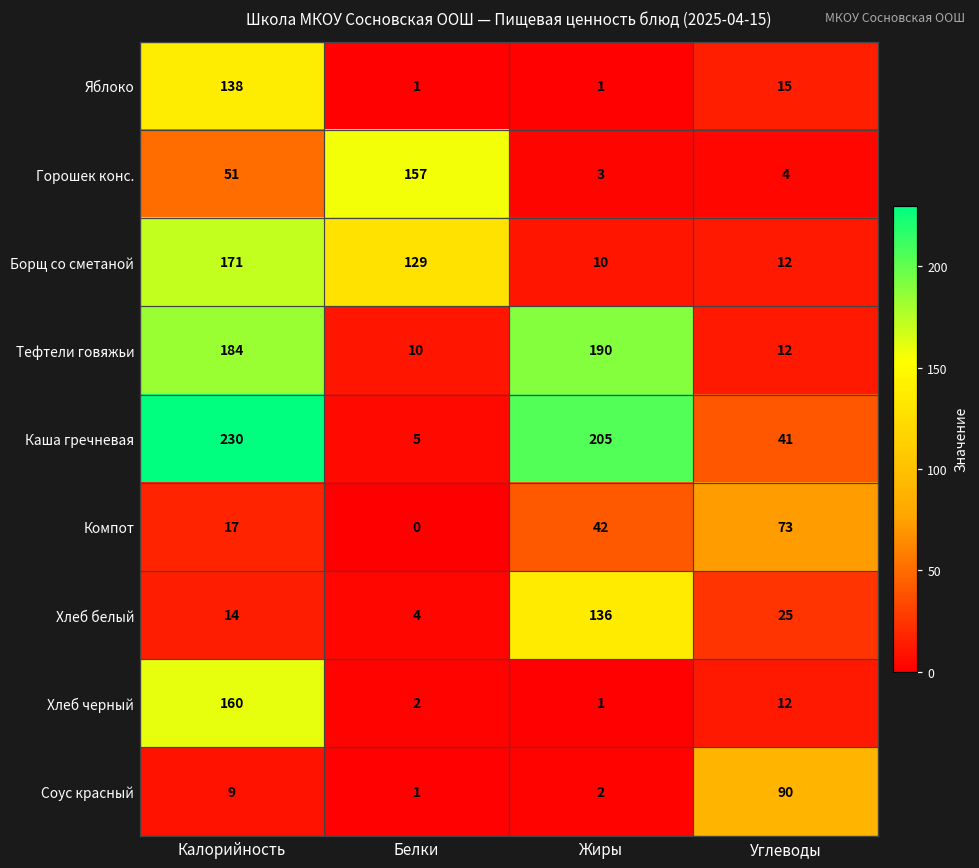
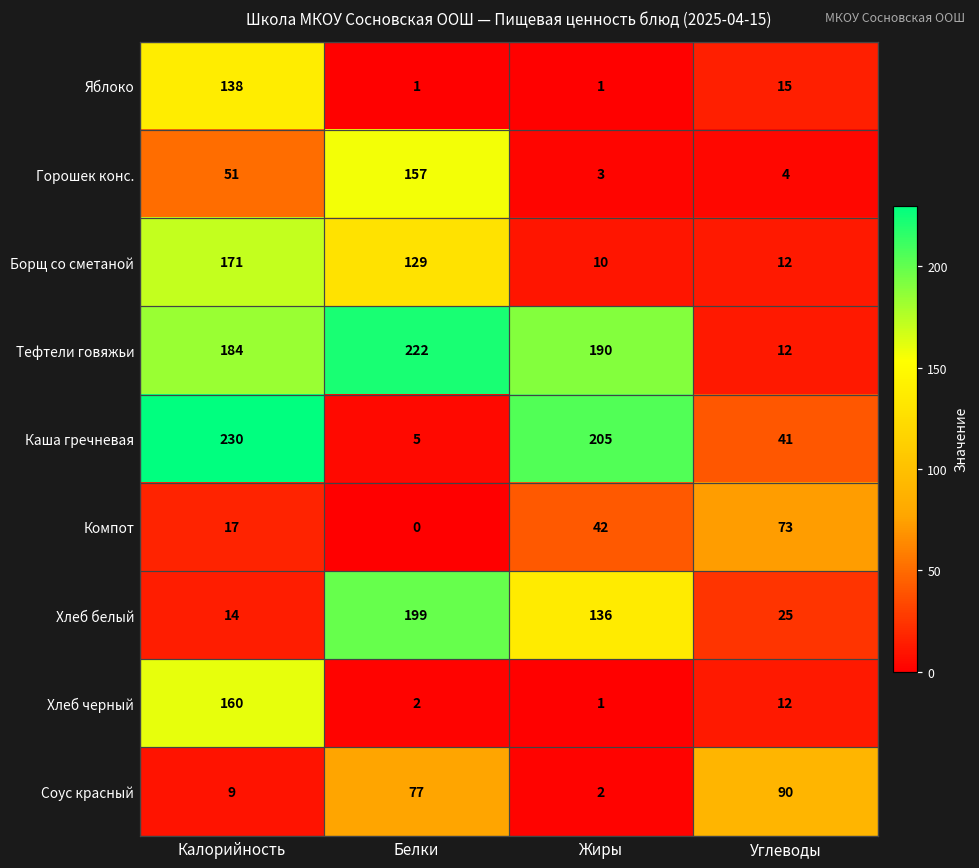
  {
    "Яблоко": {
      "Калорийность": 138,
      "Белки": 1,
      "Жиры": 1,
      "Углеводы": 15
    },
    "Горошек конс.": {
      "Калорийность": 51,
      "Белки": 157,
      "Жиры": 3,
      "Углеводы": 4
    },
    "Борщ со сметаной": {
      "Калорийность": 171,
      "Белки": 129,
      "Жиры": 10,
      "Углеводы": 12
    },
    "Тефтели говяжьи": {
      "Калорийность": 184,
-     "Белки": 10,
+     "Белки": 222,
      "Жиры": 190,
      "Углеводы": 12
    },
    "Каша гречневая": {
      "Калорийность": 230,
      "Белки": 5,
      "Жиры": 205,
      "Углеводы": 41
    },
    "Компот": {
      "Калорийность": 17,
      "Белки": 0,
      "Жиры": 42,
      "Углеводы": 73
    },
    "Хлеб белый": {
      "Калорийность": 14,
-     "Белки": 4,
+     "Белки": 199,
      "Жиры": 136,
      "Углеводы": 25
    },
    "Хлеб черный": {
      "Калорийность": 160,
      "Белки": 2,
      "Жиры": 1,
      "Углеводы": 12
    },
    "Соус красный": {
      "Калорийность": 9,
-     "Белки": 1,
+     "Белки": 77,
      "Жиры": 2,
      "Углеводы": 90
    }
  }
